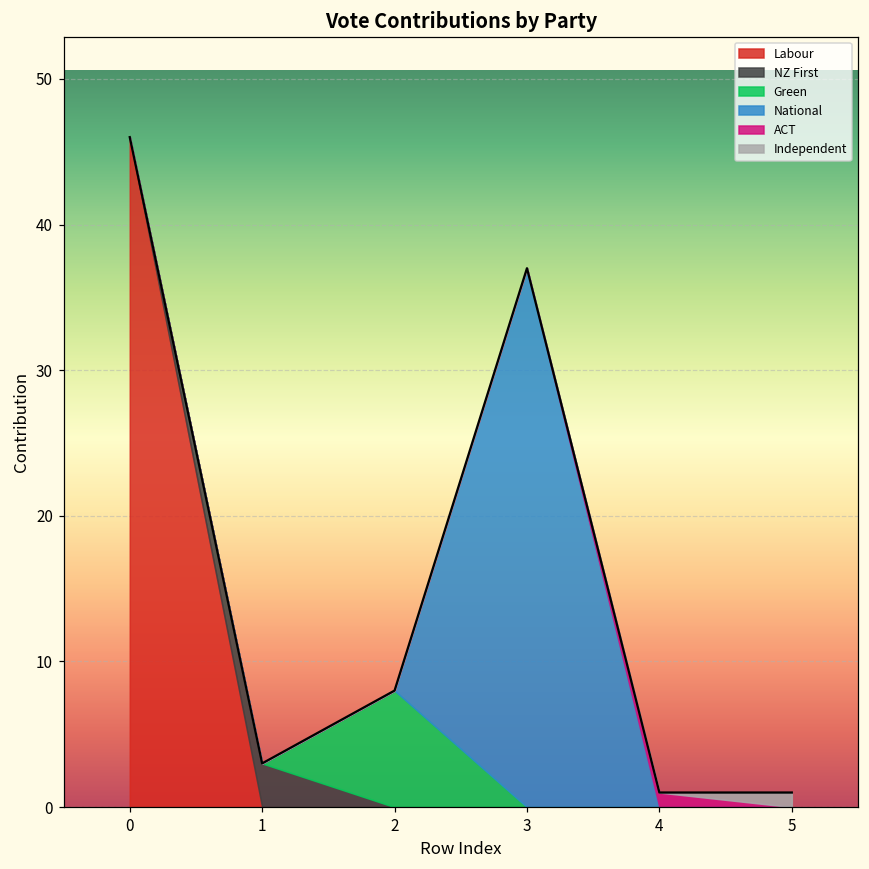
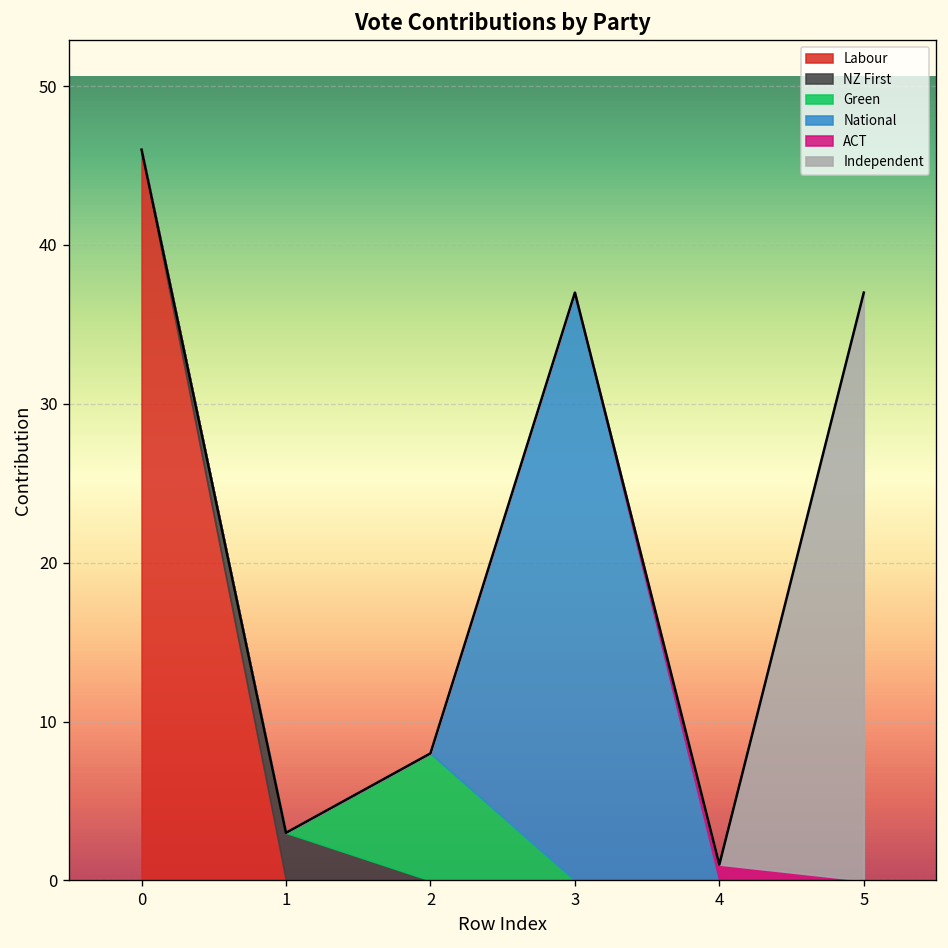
  {
    "Labour": {
      "1": 0
    },
    "Independent": {
-     "5": 1
+     "5": 37
    }
  }
